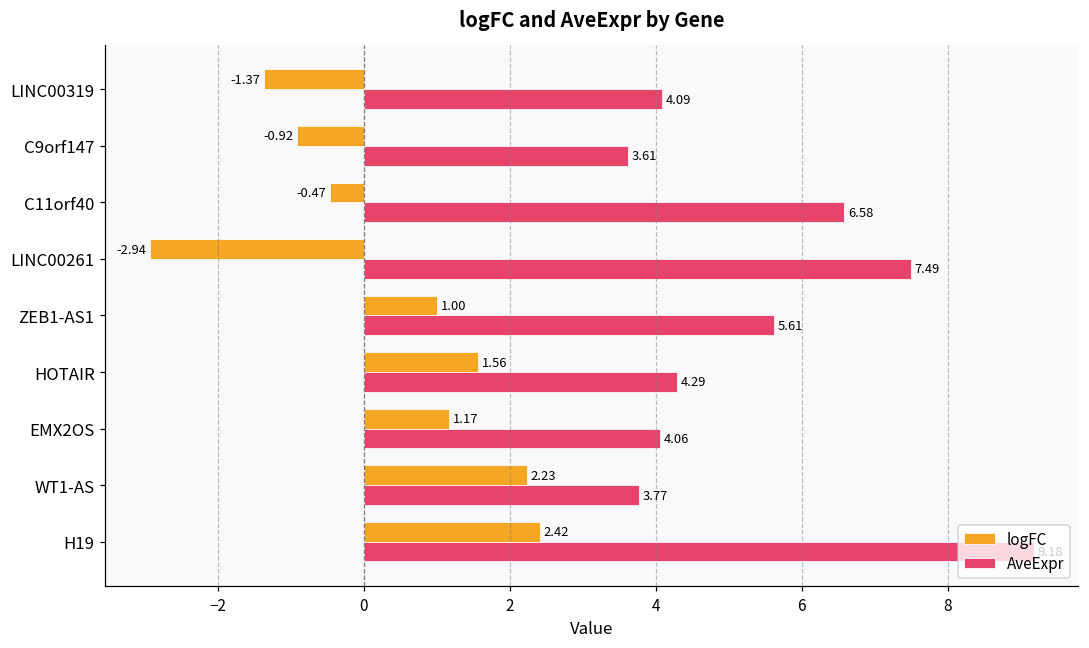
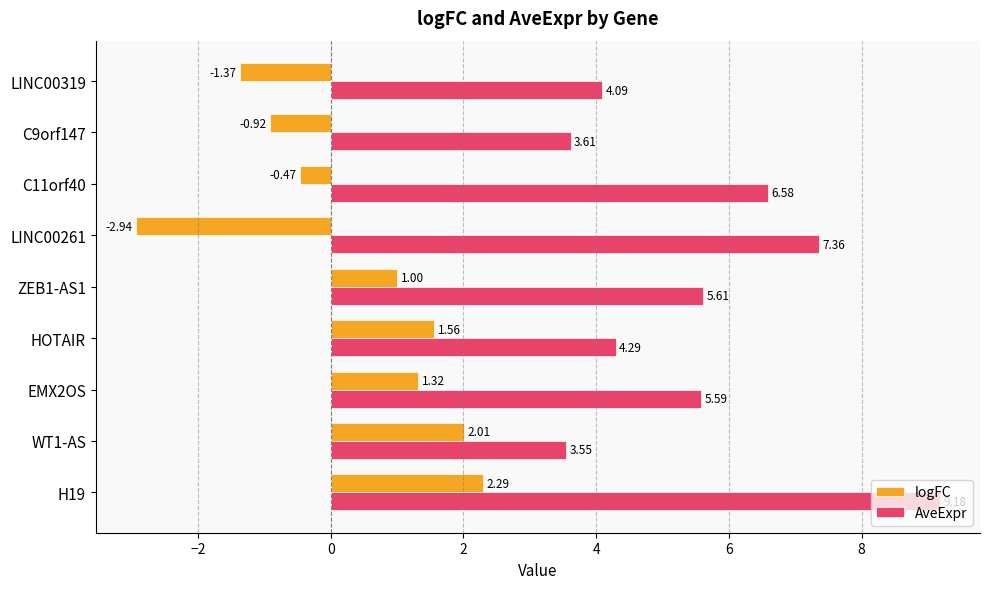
  {
    "logFC": {
      "LINC00319": -1.37,
      "C9orf147": -0.92,
      "C11orf40": -0.47,
      "LINC00261": -2.94,
      "ZEB1-AS1": 1.00,
      "HOTAIR": 1.56,
-     "EMX2OS": 1.17,
-     "WT1-AS": 2.23,
-     "H19": 2.42
+     "EMX2OS": 1.32,
+     "WT1-AS": 2.01,
+     "H19": 2.29
    },
    "AveExpr": {
      "LINC00319": 4.09,
      "C9orf147": 3.61,
      "C11orf40": 6.58,
-     "LINC00261": 7.49,
+     "LINC00261": 7.36,
      "ZEB1-AS1": 5.61,
      "HOTAIR": 4.29,
-     "EMX2OS": 4.06,
-     "WT1-AS": 3.77
+     "EMX2OS": 5.59,
+     "WT1-AS": 3.55
    }
  }
